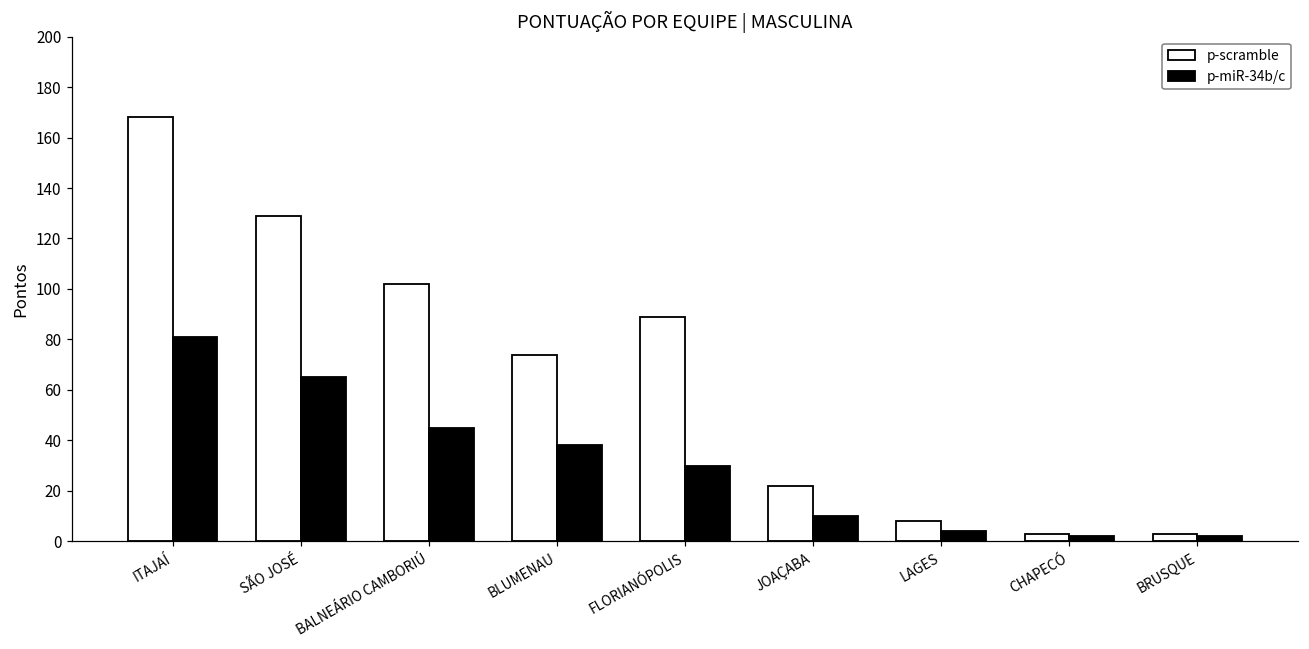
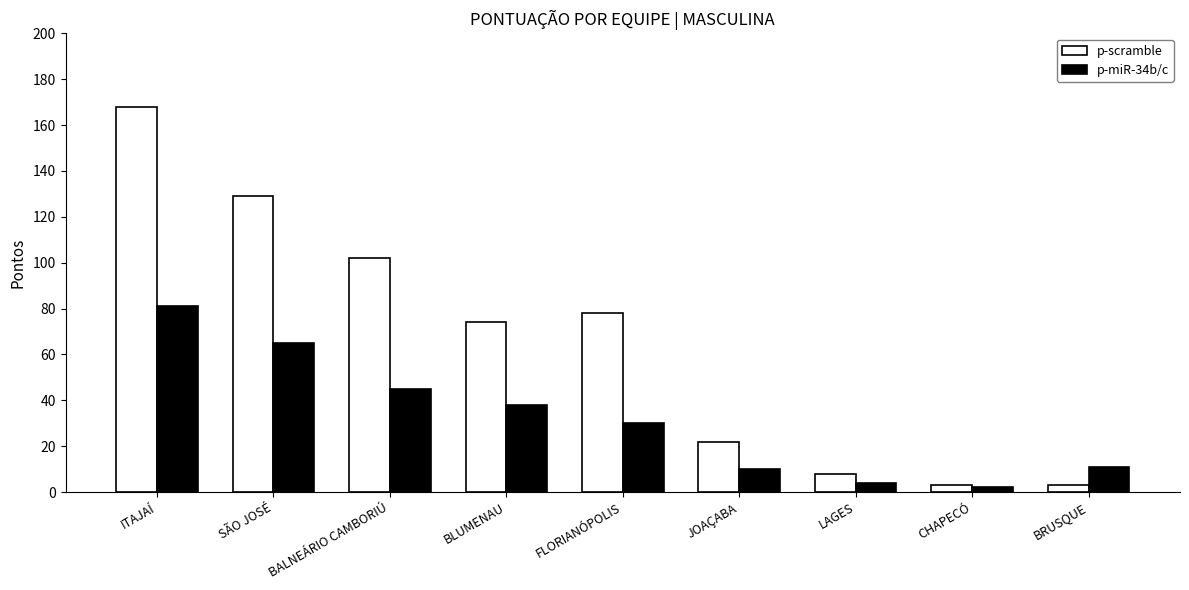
  {
    "p-scramble": {
      "ITAJAÍ": 168,
      "SÃO JOSÉ": 129,
      "BALNEÁRIO CAMBORIÚ": 102,
      "BLUMENAU": 74,
-     "FLORIANÓPOLIS": 89,
+     "FLORIANÓPOLIS": 78,
      "JOAÇABA": 22,
      "LAGES": 8,
      "CHAPECÓ": 3,
      "BRUSQUE": 3
    },
    "p-miR-34b/c": {
      "ITAJAÍ": 81,
      "SÃO JOSÉ": 65,
      "BALNEÁRIO CAMBORIÚ": 45,
      "BLUMENAU": 38,
      "FLORIANÓPOLIS": 30,
      "JOAÇABA": 10,
      "LAGES": 4,
      "CHAPECÓ": 2,
-     "BRUSQUE": 2
+     "BRUSQUE": 11
    }
  }
